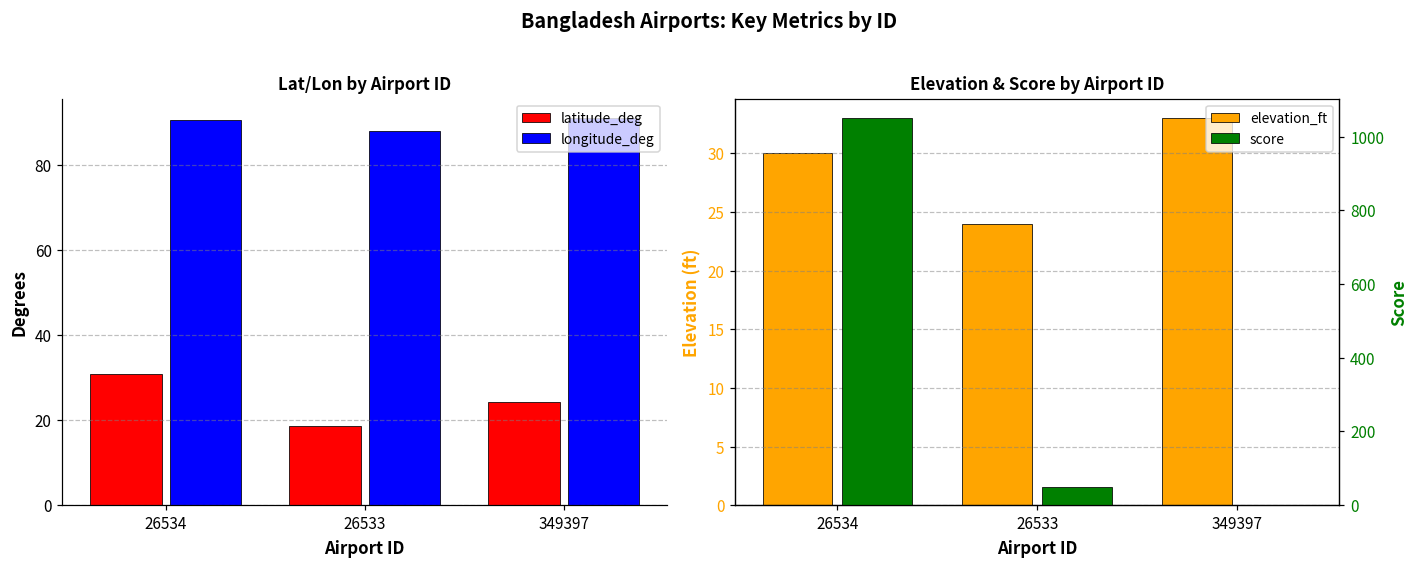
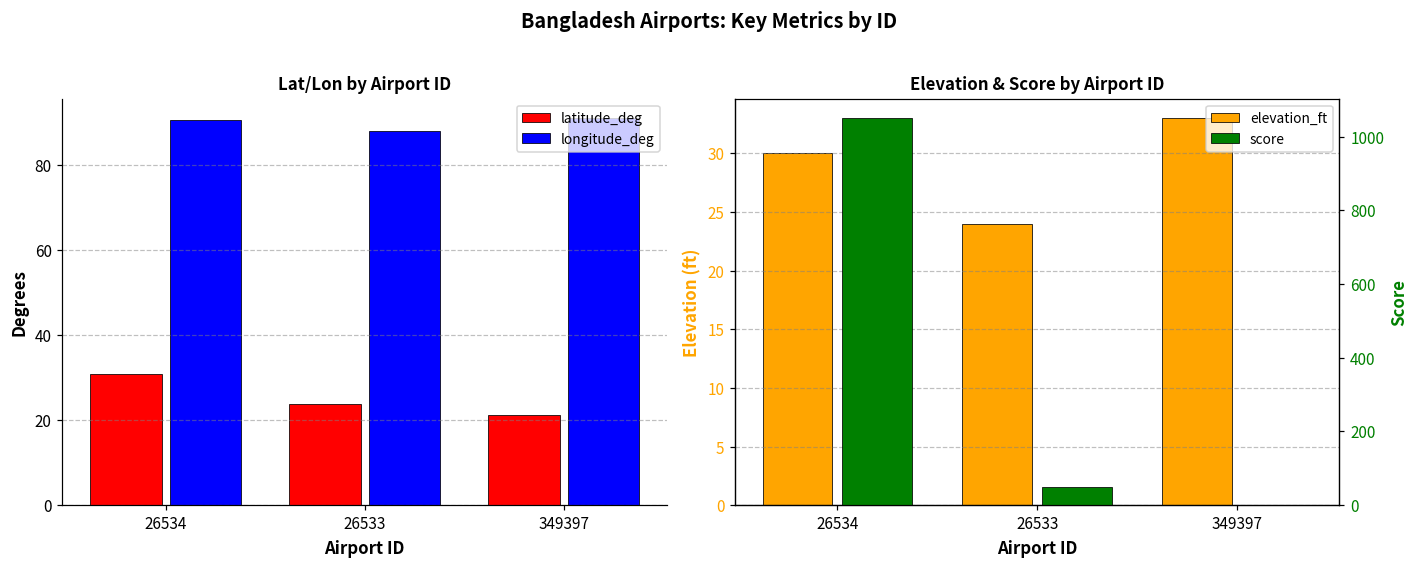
  {
    "Lat/Lon by Airport ID": {
      "latitude_deg": {
        "26534": 31,
-       "26533": 19,
-       "349397": 24
+       "26533": 24,
+       "349397": 21
      },
      "longitude_deg": {
        "26534": 90,
        "26533": 88
      }
    }
  }
